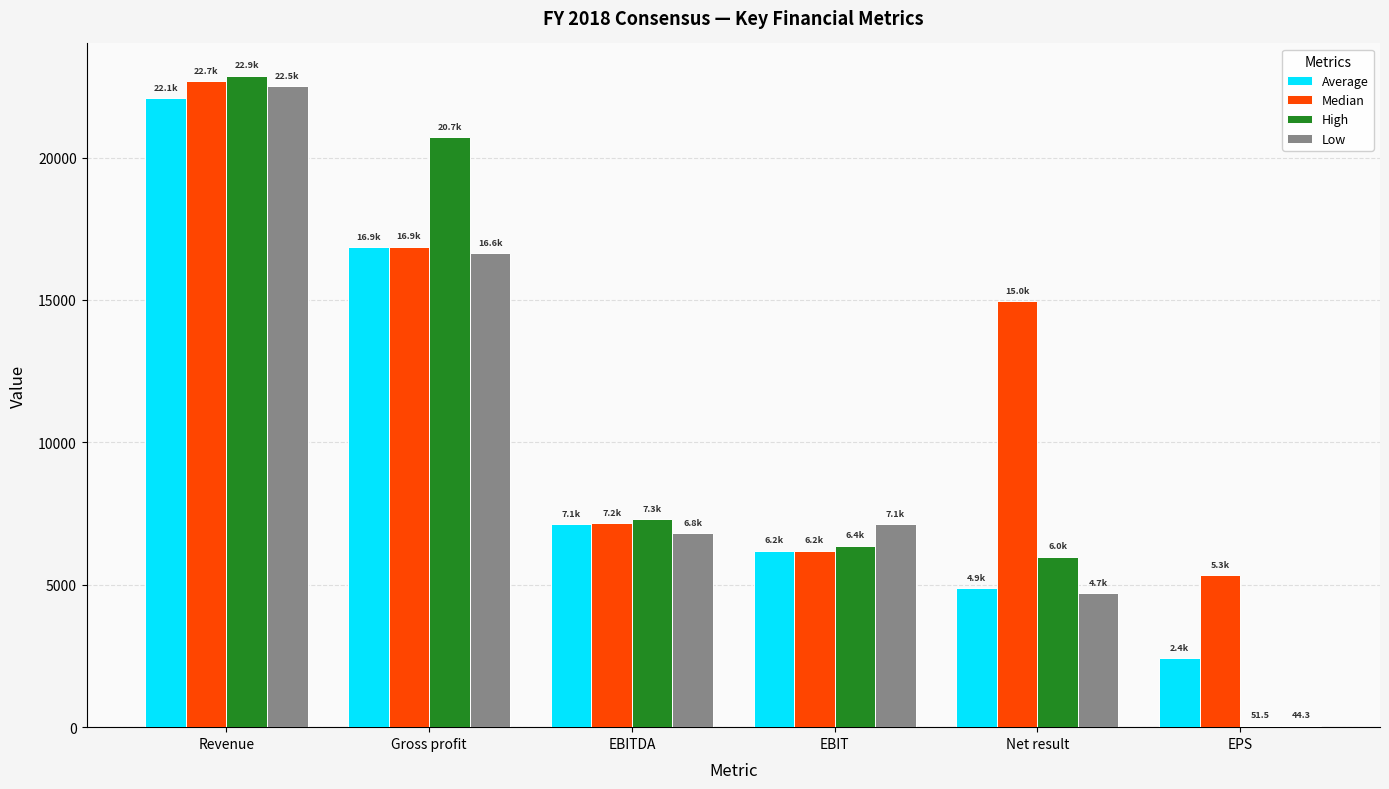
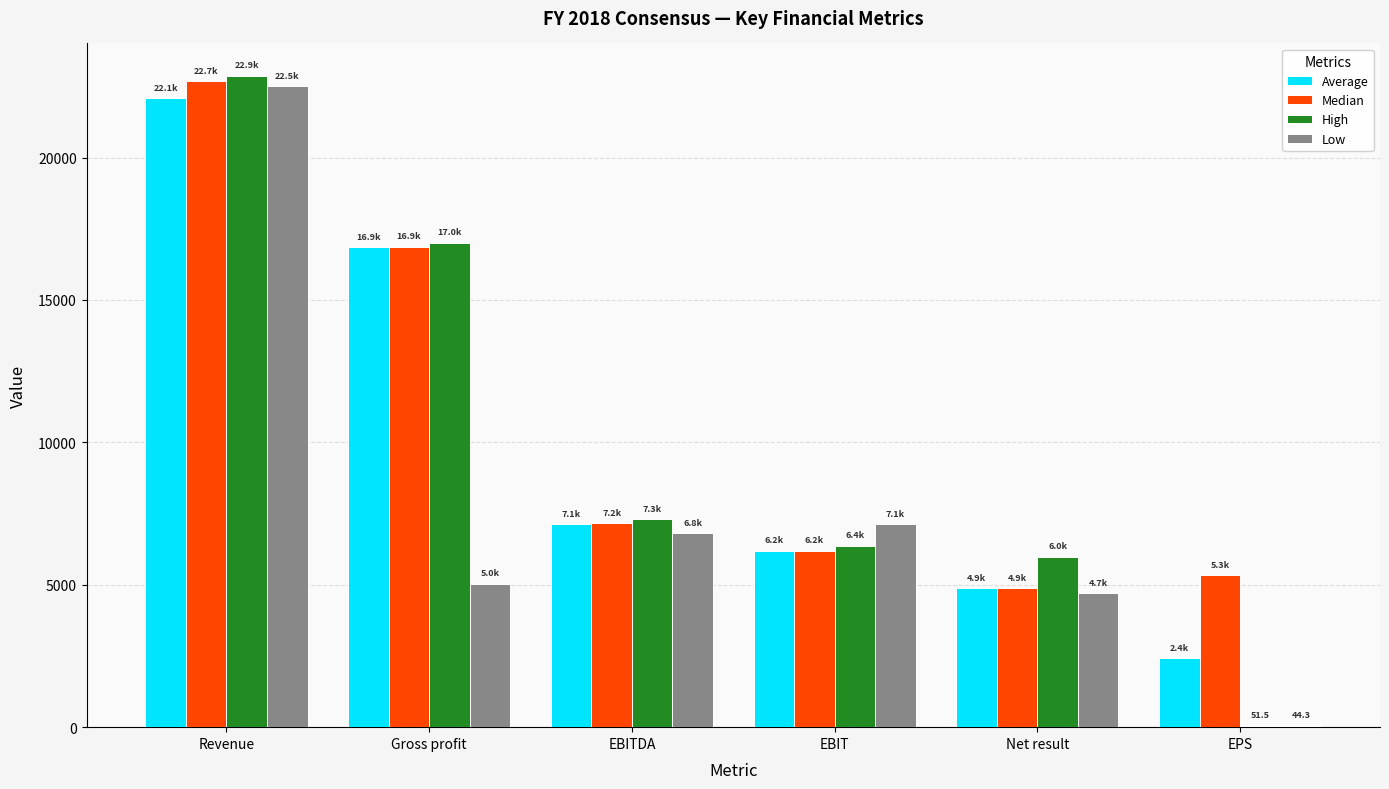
  {
    "Average": {
      "Revenue": "22.1k",
      "Gross profit": "16.9k",
      "EBITDA": "7.1k",
      "EBIT": "6.2k",
      "Net result": "4.9k",
      "EPS": "2.4k"
    },
    "Median": {
      "Revenue": "22.7k",
      "Gross profit": "16.9k",
      "EBITDA": "7.2k",
      "EBIT": "6.2k",
-     "Net result": "15.0k",
+     "Net result": "4.9k",
      "EPS": "5.3k"
    },
    "High": {
      "Revenue": "22.9k",
-     "Gross profit": "20.7k",
+     "Gross profit": "17.0k",
      "EBITDA": "7.3k",
      "EBIT": "6.4k",
      "Net result": "6.0k",
      "EPS": "51.5"
    },
    "Low": {
      "Revenue": "22.5k",
-     "Gross profit": "16.6k",
+     "Gross profit": "5.0k",
      "EBITDA": "6.8k",
      "EBIT": "7.1k",
      "Net result": "4.7k",
      "EPS": "44.3"
    }
  }
